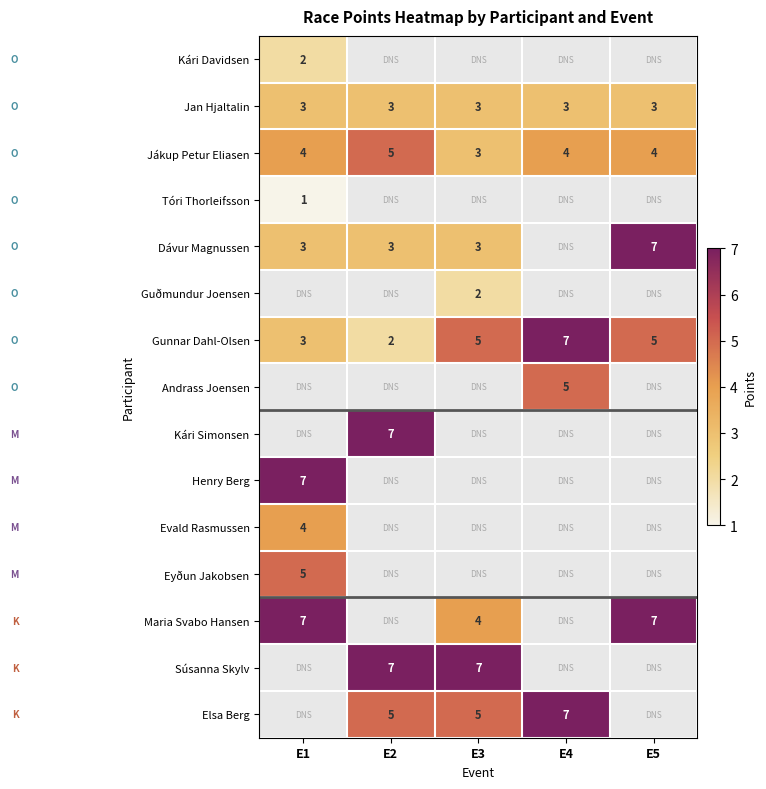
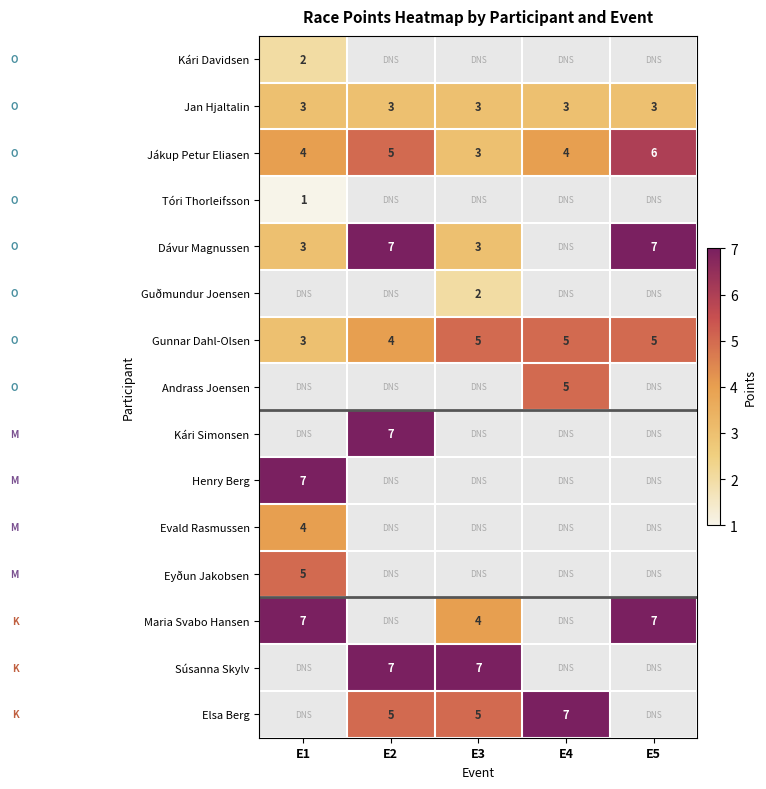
  {
    "Kári Davidsen": {
      "E1": 2
    },
    "Jan Hjaltalin": {
      "E1": 3,
      "E2": 3,
      "E3": 3,
      "E4": 3,
      "E5": 3
    },
    "Jákup Petur Eliasen": {
      "E1": 4,
      "E2": 5,
      "E3": 3,
      "E4": 4,
-     "E5": 4
+     "E5": 6
    },
    "Tóri Thorleifsson": {
      "E1": 1
    },
    "Dávur Magnussen": {
      "E1": 3,
-     "E2": 3,
+     "E2": 7,
      "E3": 3,
      "E5": 7
    },
    "Guðmundur Joensen": {
      "E3": 2
    },
    "Gunnar Dahl-Olsen": {
      "E1": 3,
-     "E2": 2,
+     "E2": 4,
      "E3": 5,
-     "E4": 7,
+     "E4": 5,
      "E5": 5
    },
    "Andrass Joensen": {
      "E4": 5
    },
    "Kári Simonsen": {
      "E2": 7
    },
    "Henry Berg": {
      "E1": 7
    },
    "Evald Rasmussen": {
      "E1": 4
    },
    "Eyðun Jakobsen": {
      "E1": 5
    },
    "Maria Svabo Hansen": {
      "E1": 7,
      "E3": 4,
      "E5": 7
    },
    "Súsanna Skylv": {
      "E2": 7,
      "E3": 7
    },
    "Elsa Berg": {
      "E2": 5,
      "E3": 5,
      "E4": 7
    }
  }
